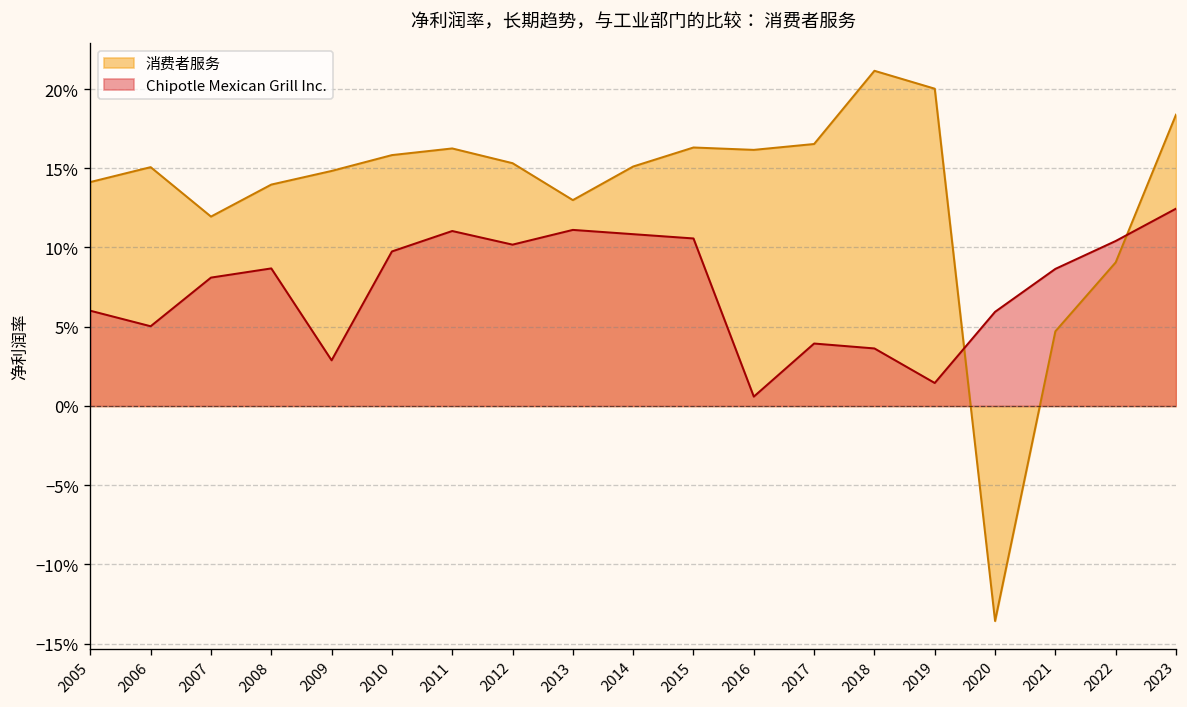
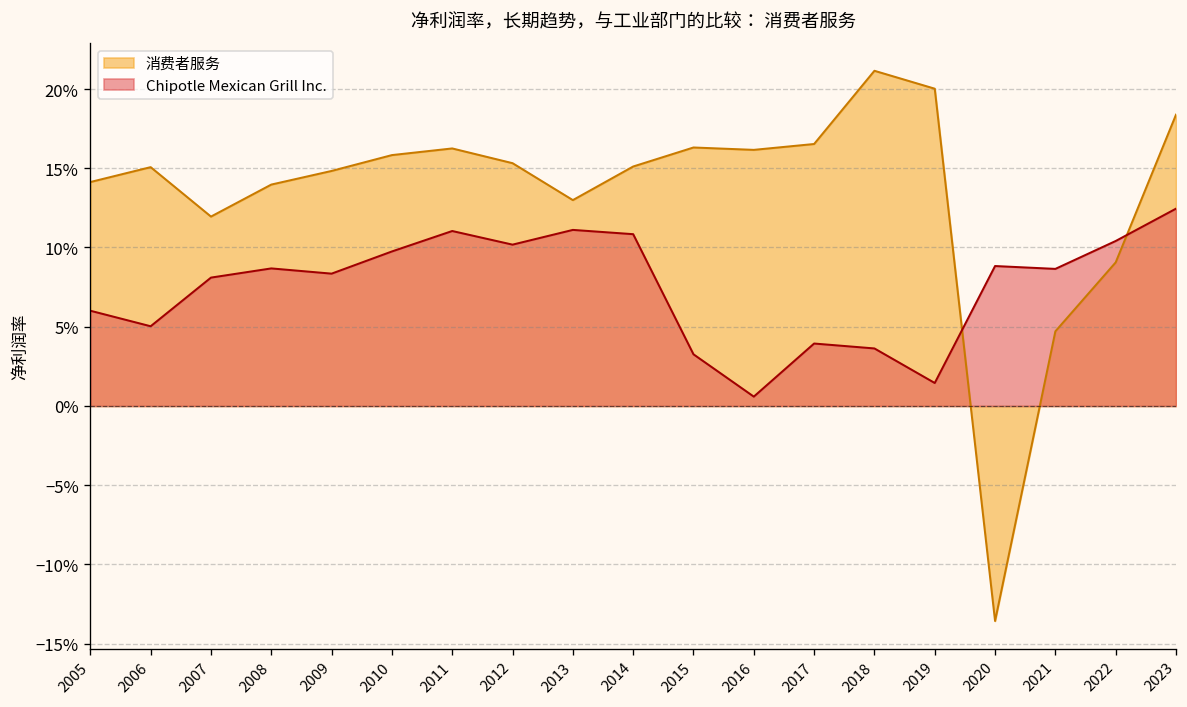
  {
    "Chipotle Mexican Grill Inc.": {
      "2005": "6.0%",
      "2006": "5.0%",
      "2007": "8.1%",
      "2008": "8.7%",
-     "2009": "2.9%",
+     "2009": "8.4%",
      "2010": "9.8%",
      "2011": "11.0%",
      "2012": "10.2%",
      "2013": "11.1%",
      "2014": "10.8%",
-     "2015": "10.6%",
+     "2015": "3.3%",
      "2016": "0.6%",
      "2017": "3.9%",
      "2018": "3.6%",
      "2019": "1.5%",
-     "2020": "5.9%",
+     "2020": "8.8%",
      "2021": "8.6%",
      "2022": "10.4%",
      "2023": "12.5%"
    }
  }
